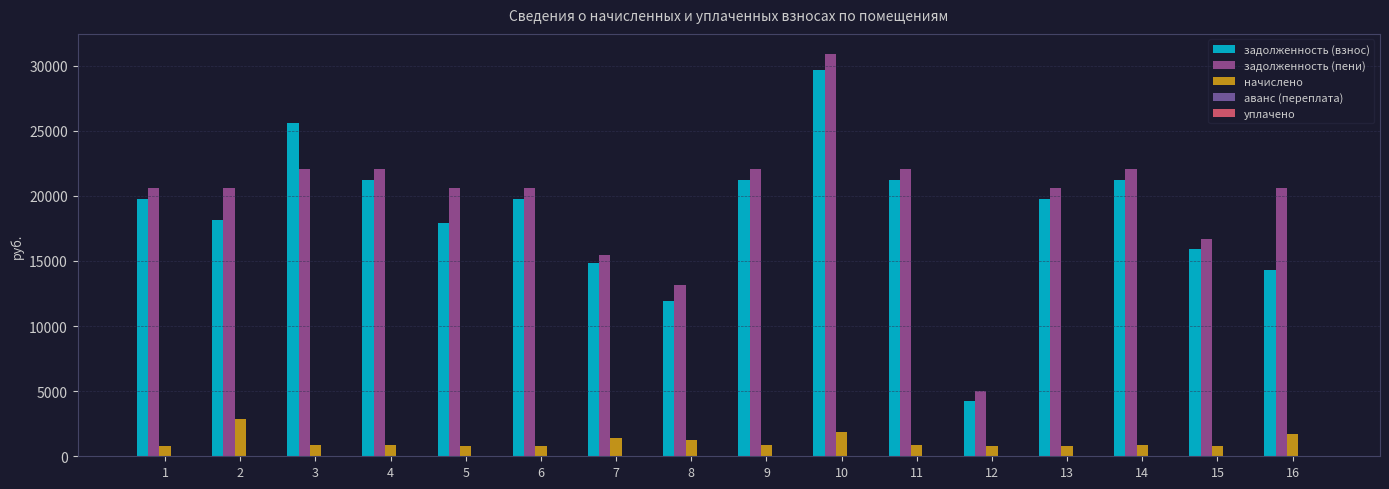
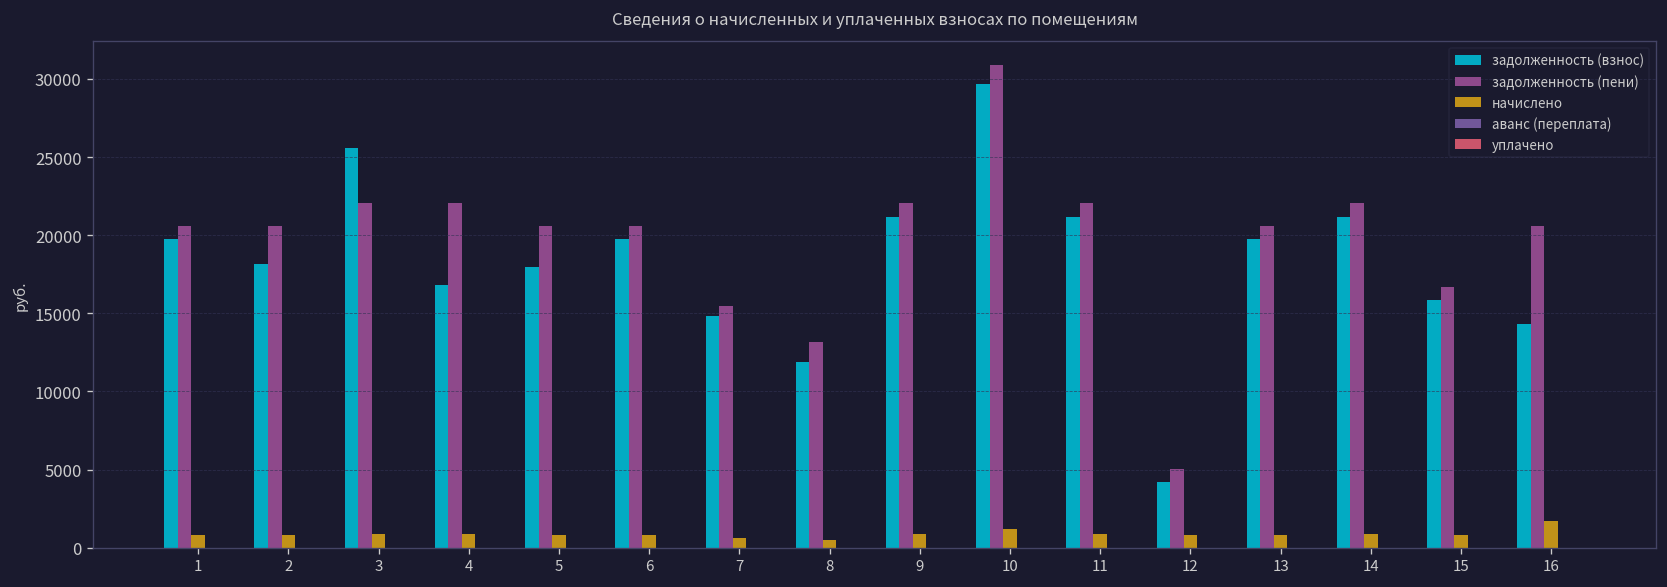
  {
    "задолженность (взнос)": {
      "1": 19800,
      "2": 18200,
      "3": 25600,
-     "4": 21200,
+     "4": 16800,
      "5": 17900,
      "6": 19800,
      "7": 14800,
      "8": 11900,
      "9": 21200,
      "10": 29700,
      "11": 21200,
      "12": 4200,
      "13": 19800,
      "14": 21200,
      "15": 15900,
      "16": 14300
    },
    "начислено": {
      "1": 800,
-     "2": 2900,
+     "2": 800,
      "3": 900,
      "4": 900,
      "5": 800,
      "6": 800,
-     "7": 1400,
-     "8": 1200,
+     "7": 600,
+     "8": 500,
      "9": 900,
-     "10": 1900,
+     "10": 1200,
      "11": 900,
      "12": 800,
      "13": 800,
      "14": 900,
      "15": 800,
      "16": 1700
    },
    "уплачено": {
      "1": 0,
      "2": 0,
      "3": 0,
      "4": 0,
      "5": 0,
      "6": 0,
      "7": 0,
      "8": 0,
      "9": 0,
      "10": 0,
      "11": 0,
      "12": 0,
      "13": 0,
      "14": 0,
      "15": 0,
      "16": 0
    }
  }
